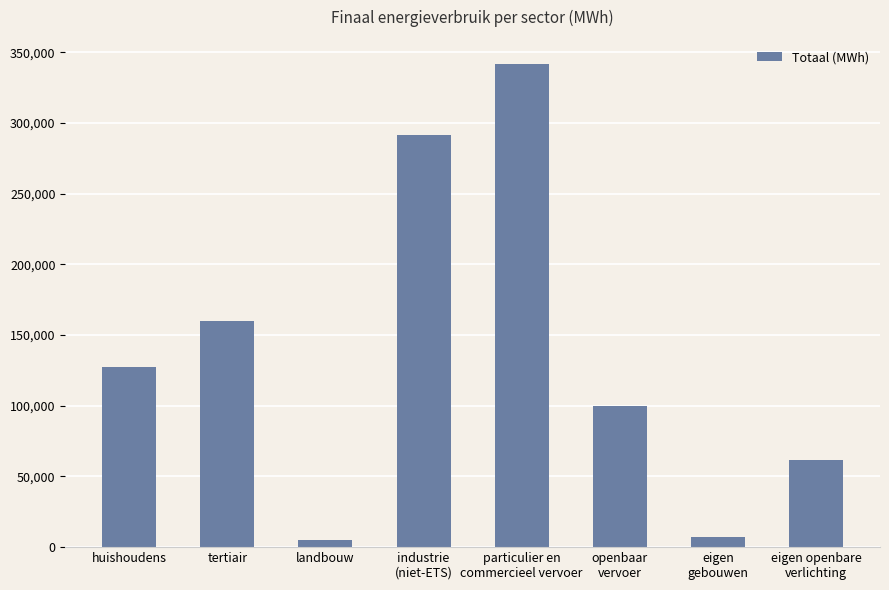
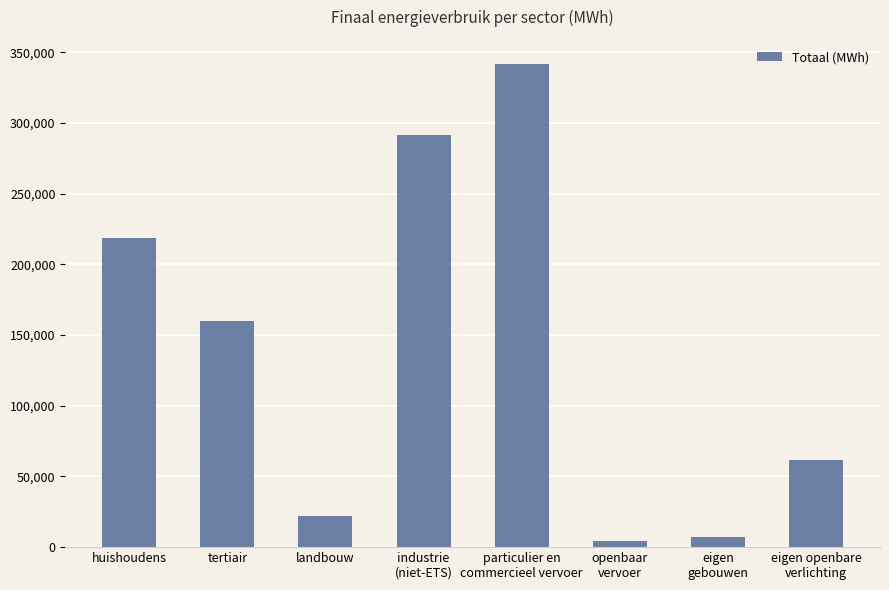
  {
-   "huishoudens": "128,000",
+   "huishoudens": "219,000",
    "tertiair": "160,000",
-   "landbouw": "5,000",
+   "landbouw": "22,000",
    "industrie (niet-ETS)": "292,000",
    "particulier en commercieel vervoer": "342,000",
-   "openbaar vervoer": "100,000",
+   "openbaar vervoer": "4,000",
    "eigen gebouwen": "7,000",
    "eigen openbare verlichting": "62,000"
  }
